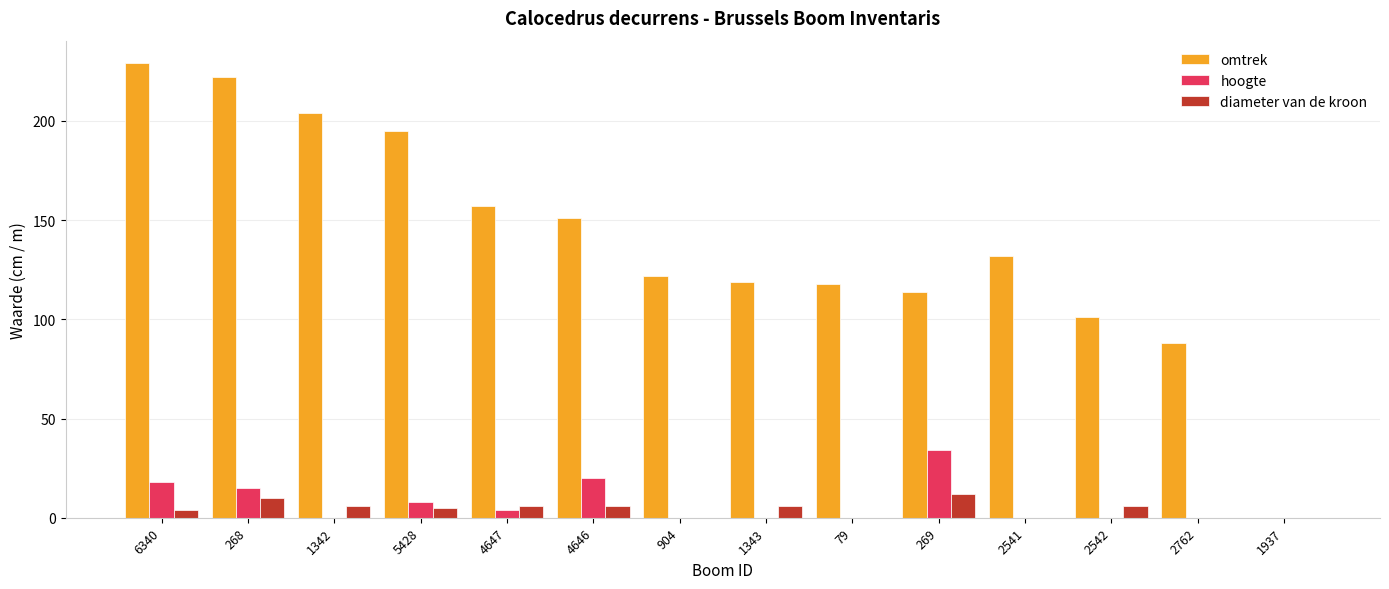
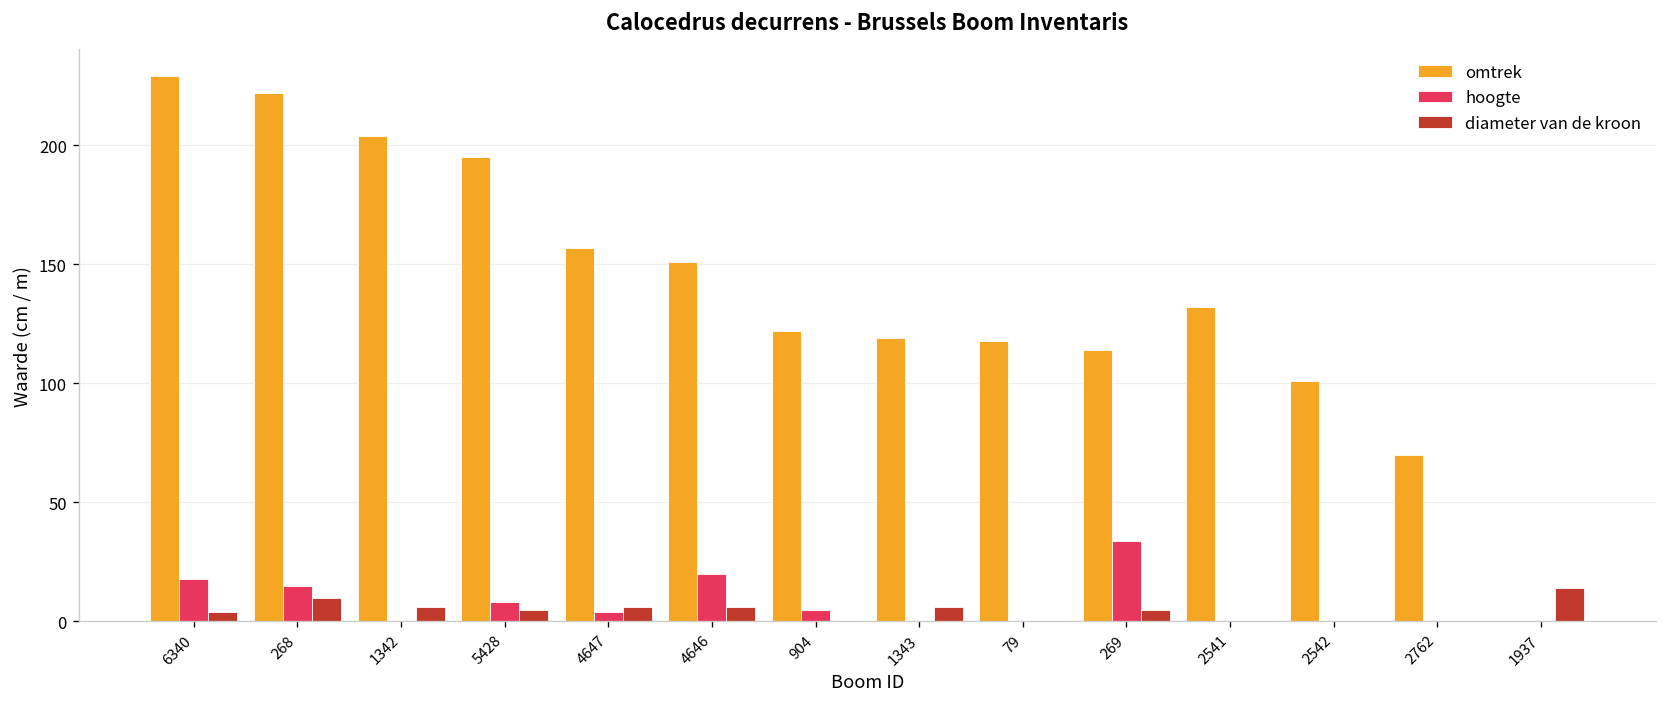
  {
    "omtrek": {
      "6340": 229,
      "268": 222,
      "1342": 204,
      "5428": 195,
      "4647": 157,
      "4646": 151,
      "904": 122,
      "1343": 119,
      "79": 118,
      "269": 114,
      "2541": 132,
      "2542": 101,
-     "2762": 88,
+     "2762": 70,
      "1937": 0
    },
    "hoogte": {
      "6340": 18,
      "268": 15,
      "1342": 0,
      "5428": 8,
      "4647": 4,
      "4646": 20,
-     "904": 0,
+     "904": 5,
      "1343": 0,
      "79": 0,
      "269": 34,
      "2541": 0,
      "2542": 0,
      "2762": 0,
      "1937": 0
    },
    "diameter van de kroon": {
      "6340": 4,
      "268": 10,
      "1342": 6,
      "5428": 5,
      "4647": 6,
      "4646": 6,
      "904": 0,
      "1343": 6,
      "79": 0,
-     "269": 12,
+     "269": 5,
      "2541": 0,
-     "2542": 6,
+     "2542": 0,
      "2762": 0,
-     "1937": 0
+     "1937": 14
    }
  }
